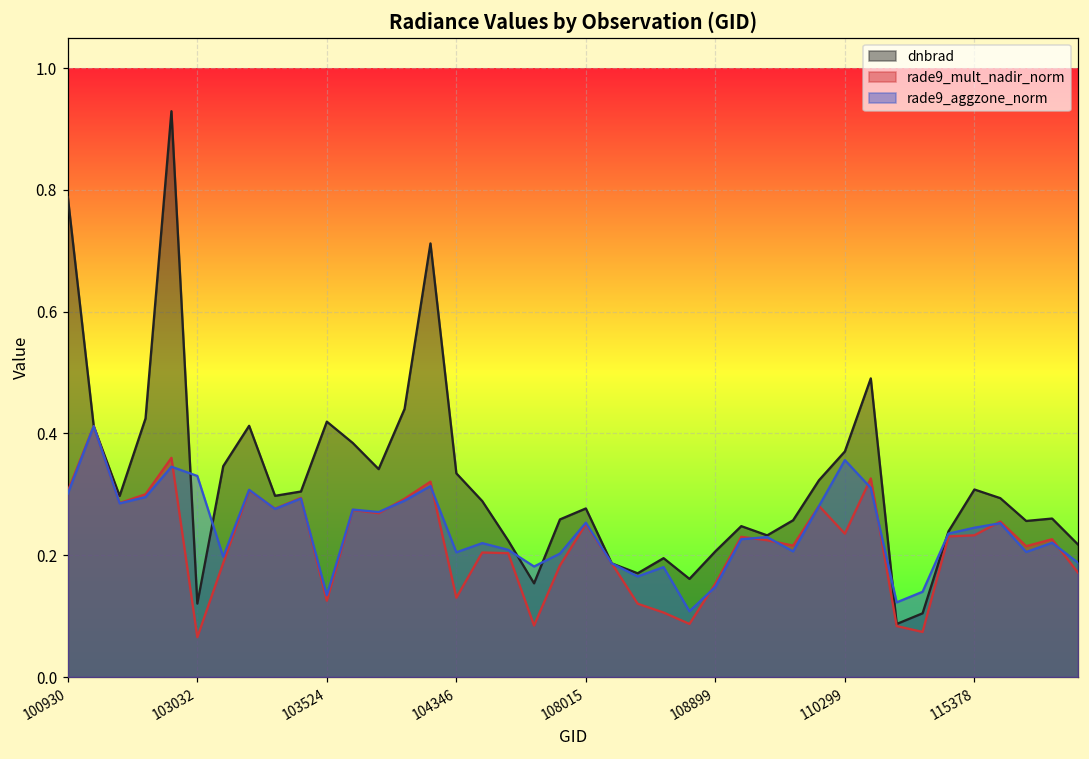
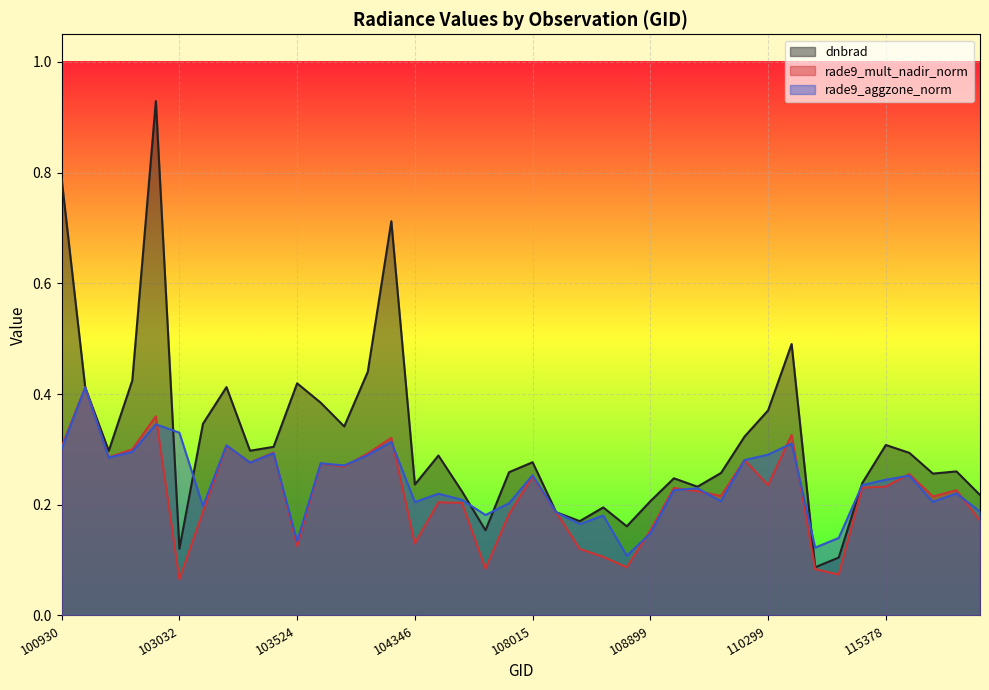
  {
    "dnbrad": {
      "100930": 0.79,
      "103032": 0.12,
      "103524": 0.42,
-     "104346": 0.33,
+     "104346": 0.24,
      "108015": 0.28,
      "108899": 0.21,
      "110299": 0.37,
      "115378": 0.31
    },
    "rade9_mult_nadir_norm": {
      "103032": 0.07,
      "103524": 0.13,
      "104346": 0.13,
      "108899": 0.15,
      "110299": 0.24,
      "115378": 0.23
    },
    "rade9_aggzone_norm": {
      "103032": 0.33,
      "103524": 0.13,
      "104346": 0.20,
      "108899": 0.15,
-     "110299": 0.36,
+     "110299": 0.29,
      "115378": 0.25
    }
  }
